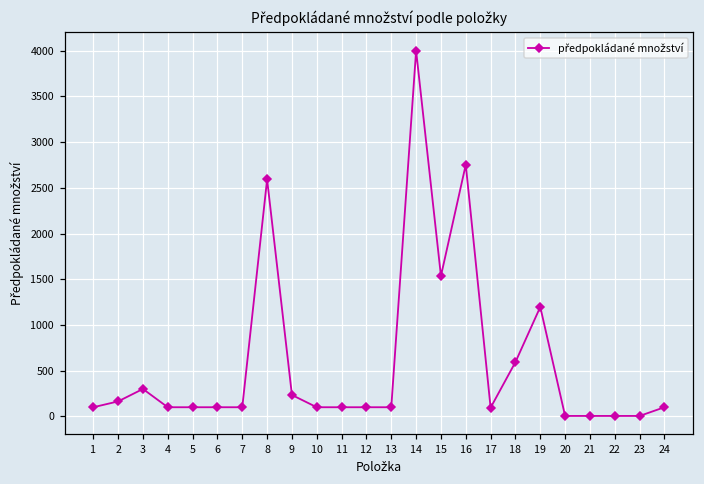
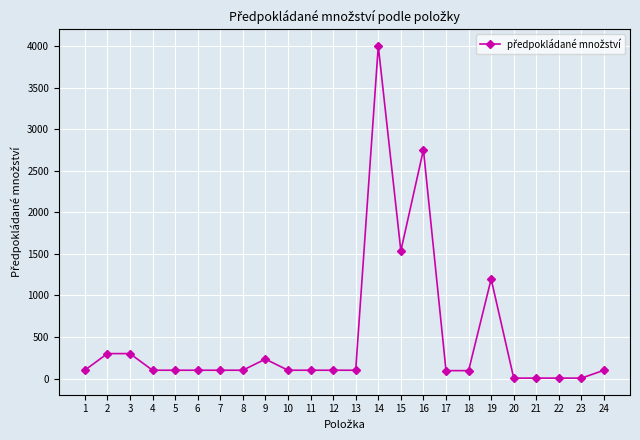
  {
    "1": 100,
-   "2": 200,
+   "2": 300,
    "3": 300,
    "4": 100,
    "5": 100,
    "6": 100,
    "7": 100,
-   "8": 2600,
+   "8": 100,
    "9": 200,
    "10": 100,
    "11": 100,
    "12": 100,
    "13": 100,
    "14": 4000,
    "15": 1500,
    "16": 2800,
    "17": 100,
-   "18": 600,
+   "18": 100,
    "19": 1200,
    "20": 0,
    "21": 0,
    "22": 0,
    "23": 0,
    "24": 100
  }
